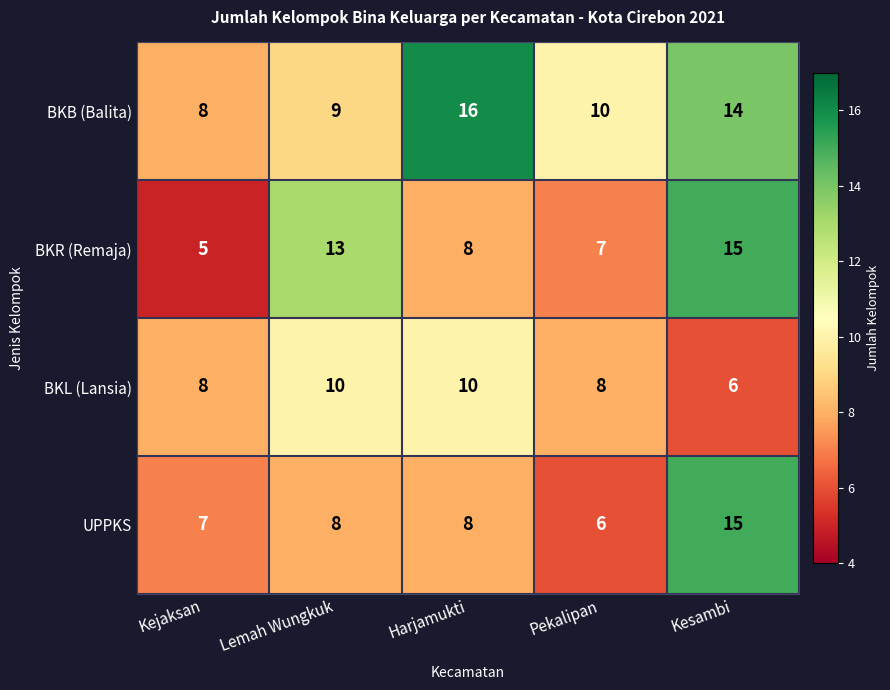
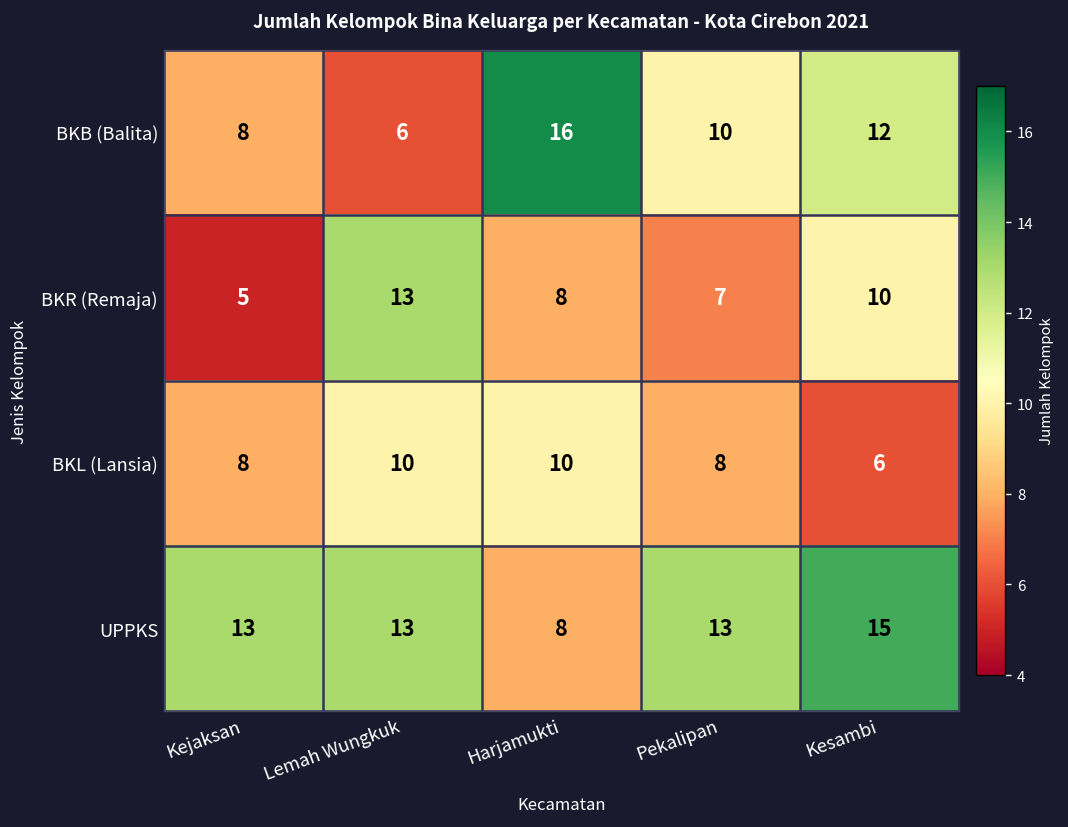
  {
    "BKB (Balita)": {
      "Kejaksan": 8,
-     "Lemah Wungkuk": 9,
+     "Lemah Wungkuk": 6,
      "Harjamukti": 16,
      "Pekalipan": 10,
-     "Kesambi": 14
+     "Kesambi": 12
    },
    "BKR (Remaja)": {
      "Kejaksan": 5,
      "Lemah Wungkuk": 13,
      "Harjamukti": 8,
      "Pekalipan": 7,
-     "Kesambi": 15
+     "Kesambi": 10
    },
    "BKL (Lansia)": {
      "Kejaksan": 8,
      "Lemah Wungkuk": 10,
      "Harjamukti": 10,
      "Pekalipan": 8,
      "Kesambi": 6
    },
    "UPPKS": {
-     "Kejaksan": 7,
-     "Lemah Wungkuk": 8,
+     "Kejaksan": 13,
+     "Lemah Wungkuk": 13,
      "Harjamukti": 8,
-     "Pekalipan": 6,
+     "Pekalipan": 13,
      "Kesambi": 15
    }
  }
